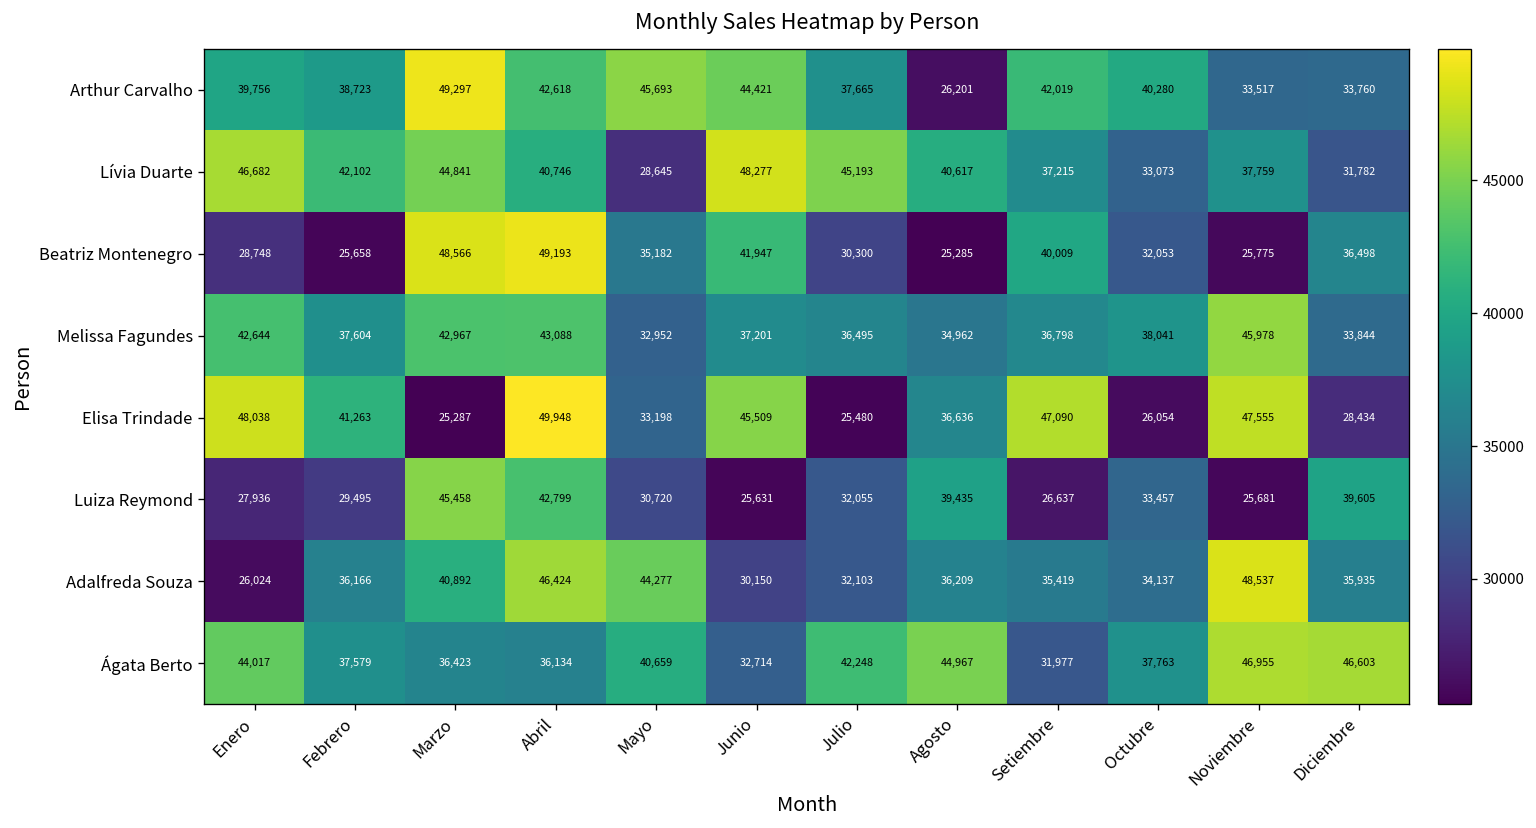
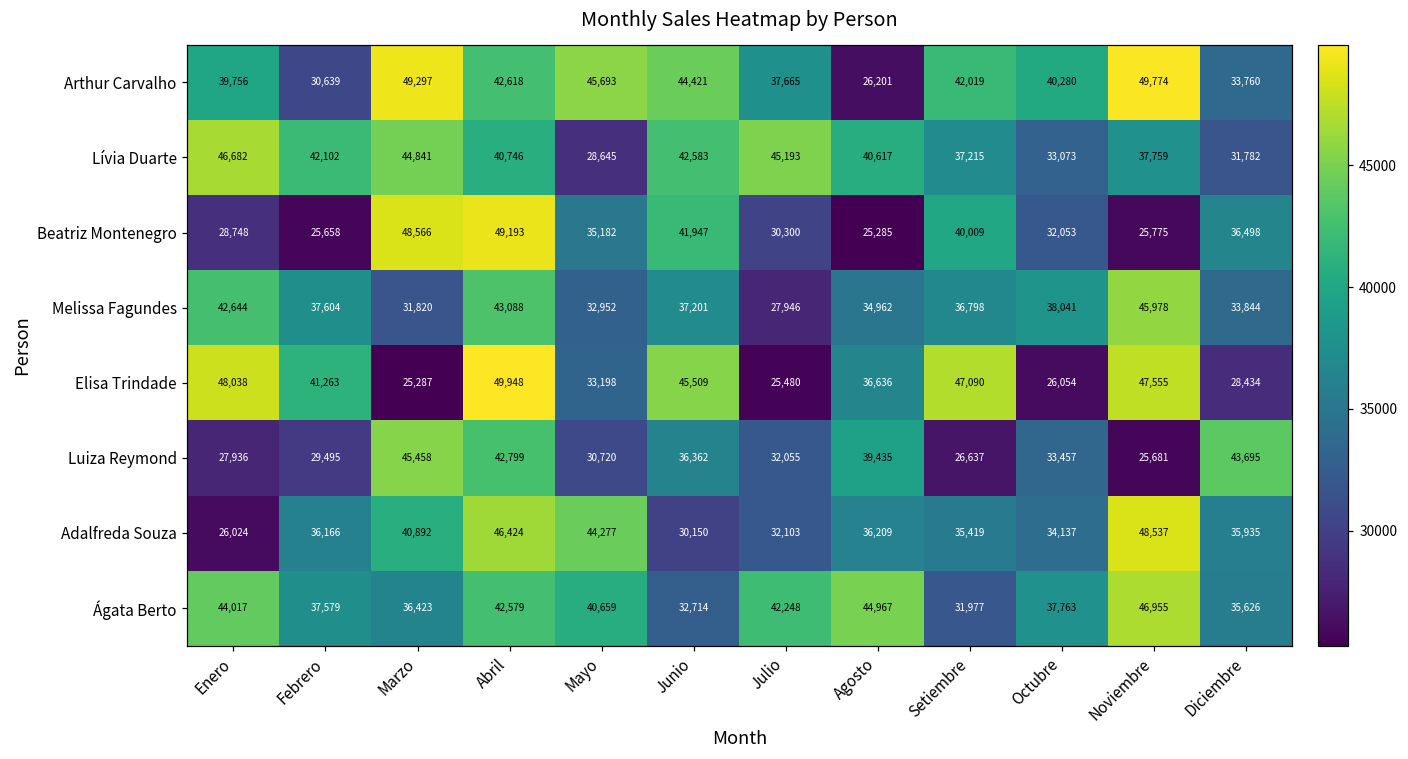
  {
    "Arthur Carvalho": {
      "Enero": "39,756",
-     "Febrero": "38,723",
+     "Febrero": "30,639",
      "Marzo": "49,297",
      "Abril": "42,618",
      "Mayo": "45,693",
      "Junio": "44,421",
      "Julio": "37,665",
      "Agosto": "26,201",
      "Setiembre": "42,019",
      "Octubre": "40,280",
-     "Noviembre": "33,517",
+     "Noviembre": "49,774",
      "Diciembre": "33,760"
    },
    "Lívia Duarte": {
      "Enero": "46,682",
      "Febrero": "42,102",
      "Marzo": "44,841",
      "Abril": "40,746",
      "Mayo": "28,645",
-     "Junio": "48,277",
+     "Junio": "42,583",
      "Julio": "45,193",
      "Agosto": "40,617",
      "Setiembre": "37,215",
      "Octubre": "33,073",
      "Noviembre": "37,759",
      "Diciembre": "31,782"
    },
    "Beatriz Montenegro": {
      "Enero": "28,748",
      "Febrero": "25,658",
      "Marzo": "48,566",
      "Abril": "49,193",
      "Mayo": "35,182",
      "Junio": "41,947",
      "Julio": "30,300",
      "Agosto": "25,285",
      "Setiembre": "40,009",
      "Octubre": "32,053",
      "Noviembre": "25,775",
      "Diciembre": "36,498"
    },
    "Melissa Fagundes": {
      "Enero": "42,644",
      "Febrero": "37,604",
-     "Marzo": "42,967",
+     "Marzo": "31,820",
      "Abril": "43,088",
      "Mayo": "32,952",
      "Junio": "37,201",
-     "Julio": "36,495",
+     "Julio": "27,946",
      "Agosto": "34,962",
      "Setiembre": "36,798",
      "Octubre": "38,041",
      "Noviembre": "45,978",
      "Diciembre": "33,844"
    },
    "Elisa Trindade": {
      "Enero": "48,038",
      "Febrero": "41,263",
      "Marzo": "25,287",
      "Abril": "49,948",
      "Mayo": "33,198",
      "Junio": "45,509",
      "Julio": "25,480",
      "Agosto": "36,636",
      "Setiembre": "47,090",
      "Octubre": "26,054",
      "Noviembre": "47,555",
      "Diciembre": "28,434"
    },
    "Luiza Reymond": {
      "Enero": "27,936",
      "Febrero": "29,495",
      "Marzo": "45,458",
      "Abril": "42,799",
      "Mayo": "30,720",
-     "Junio": "25,631",
+     "Junio": "36,362",
      "Julio": "32,055",
      "Agosto": "39,435",
      "Setiembre": "26,637",
      "Octubre": "33,457",
      "Noviembre": "25,681",
-     "Diciembre": "39,605"
+     "Diciembre": "43,695"
    },
    "Adalfreda Souza": {
      "Enero": "26,024",
      "Febrero": "36,166",
      "Marzo": "40,892",
      "Abril": "46,424",
      "Mayo": "44,277",
      "Junio": "30,150",
      "Julio": "32,103",
      "Agosto": "36,209",
      "Setiembre": "35,419",
      "Octubre": "34,137",
      "Noviembre": "48,537",
      "Diciembre": "35,935"
    },
    "Ágata Berto": {
      "Enero": "44,017",
      "Febrero": "37,579",
      "Marzo": "36,423",
-     "Abril": "36,134",
+     "Abril": "42,579",
      "Mayo": "40,659",
      "Junio": "32,714",
      "Julio": "42,248",
      "Agosto": "44,967",
      "Setiembre": "31,977",
      "Octubre": "37,763",
      "Noviembre": "46,955",
-     "Diciembre": "46,603"
+     "Diciembre": "35,626"
    }
  }
